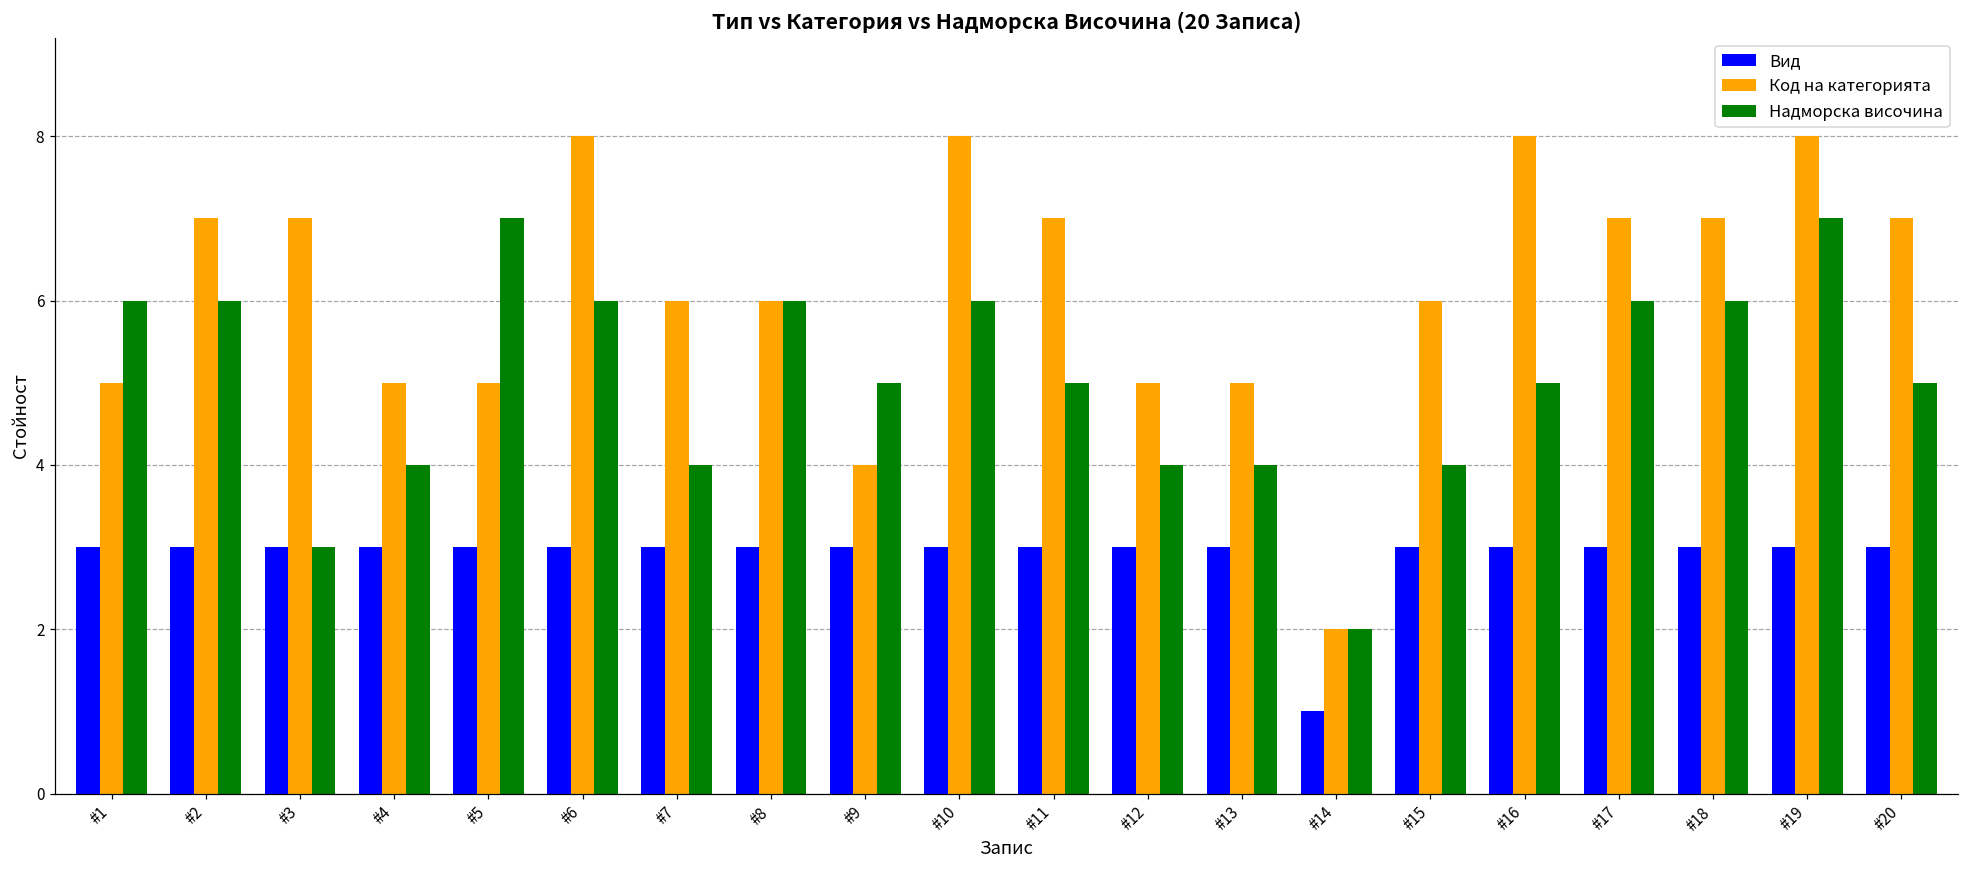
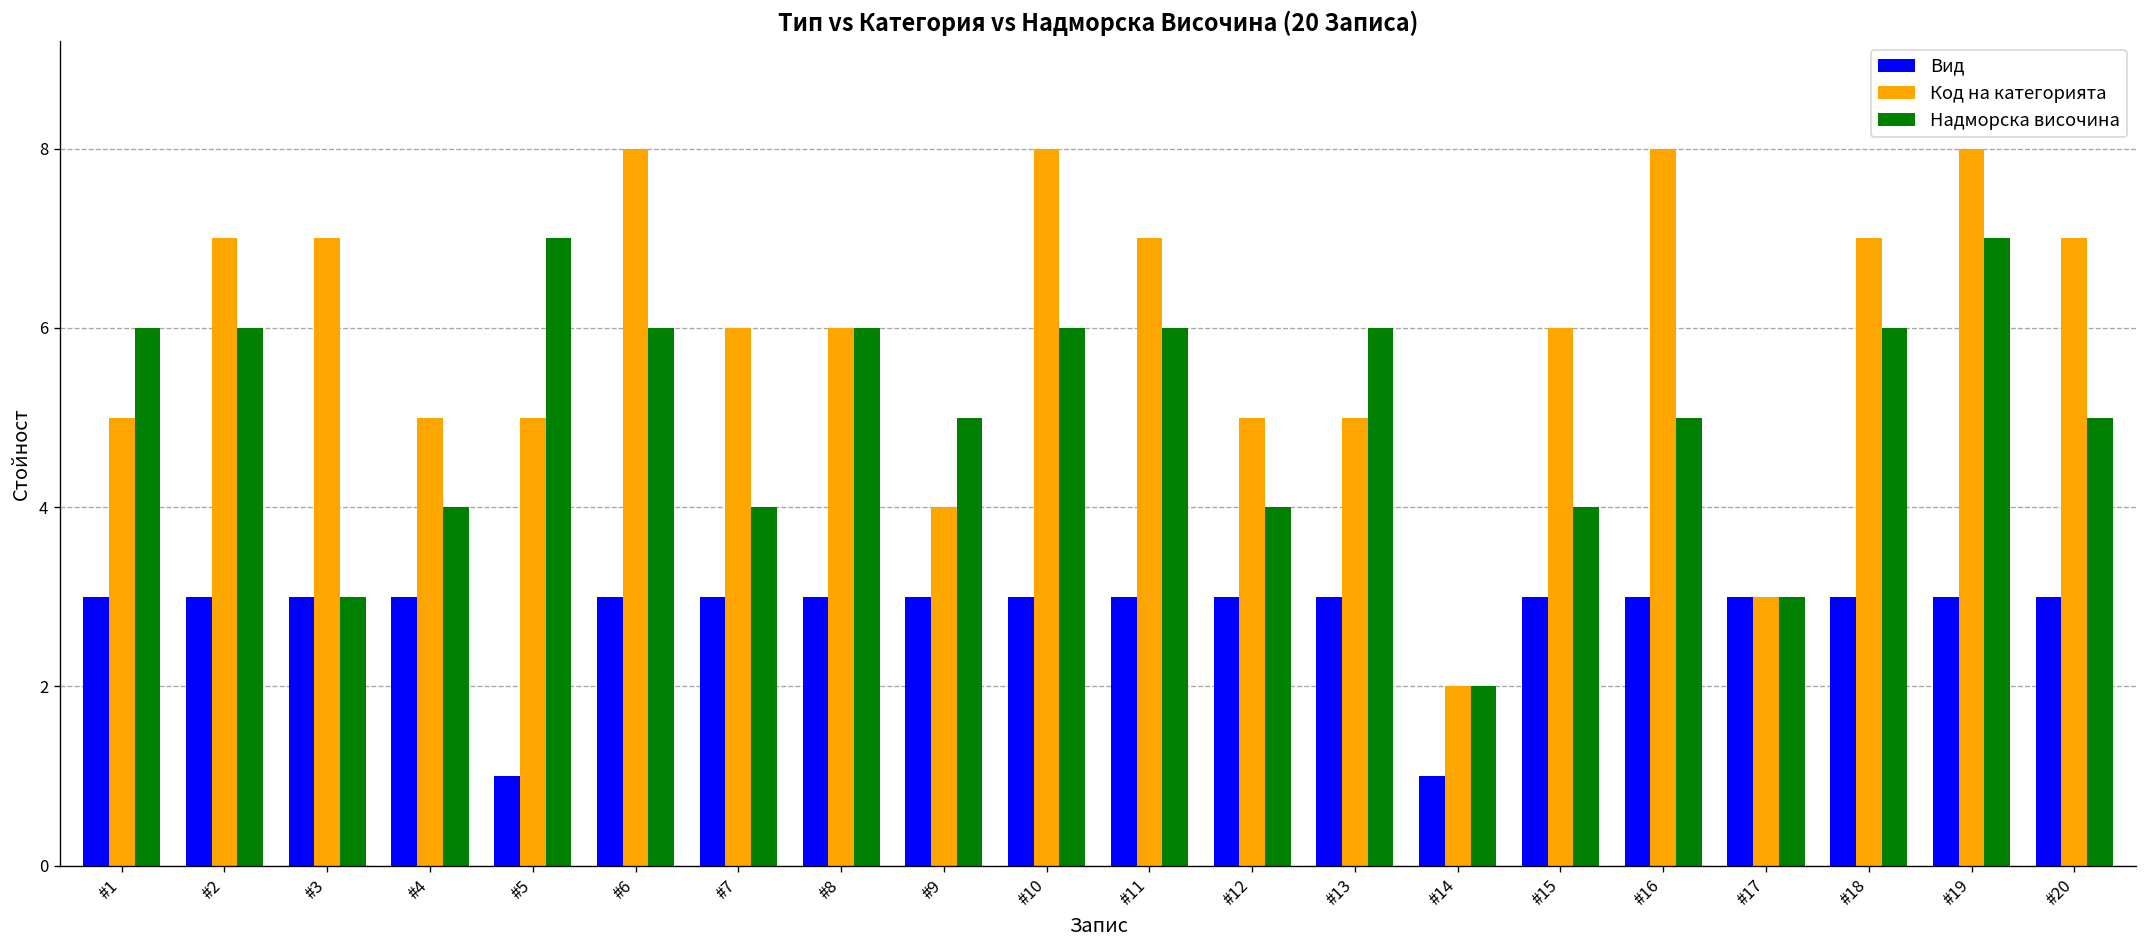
  {
    "Вид": {
      "#1": 3,
      "#2": 3,
      "#3": 3,
      "#4": 3,
-     "#5": 3,
+     "#5": 1,
      "#6": 3,
      "#7": 3,
      "#8": 3,
      "#9": 3,
      "#10": 3,
      "#11": 3,
      "#12": 3,
      "#13": 3,
      "#14": 1,
      "#15": 3,
      "#16": 3,
      "#17": 3,
      "#18": 3,
      "#19": 3,
      "#20": 3
    },
    "Код на категорията": {
      "#1": 5,
      "#2": 7,
      "#3": 7,
      "#4": 5,
      "#5": 5,
      "#6": 8,
      "#7": 6,
      "#8": 6,
      "#9": 4,
      "#10": 8,
      "#11": 7,
      "#12": 5,
      "#13": 5,
      "#14": 2,
      "#15": 6,
      "#16": 8,
-     "#17": 7,
+     "#17": 3,
      "#18": 7,
      "#19": 8,
      "#20": 7
    },
    "Надморска височина": {
      "#1": 6,
      "#2": 6,
      "#3": 3,
      "#4": 4,
      "#5": 7,
      "#6": 6,
      "#7": 4,
      "#8": 6,
      "#9": 5,
      "#10": 6,
-     "#11": 5,
+     "#11": 6,
      "#12": 4,
-     "#13": 4,
+     "#13": 6,
      "#14": 2,
      "#15": 4,
      "#16": 5,
-     "#17": 6,
+     "#17": 3,
      "#18": 6,
      "#19": 7,
      "#20": 5
    }
  }
